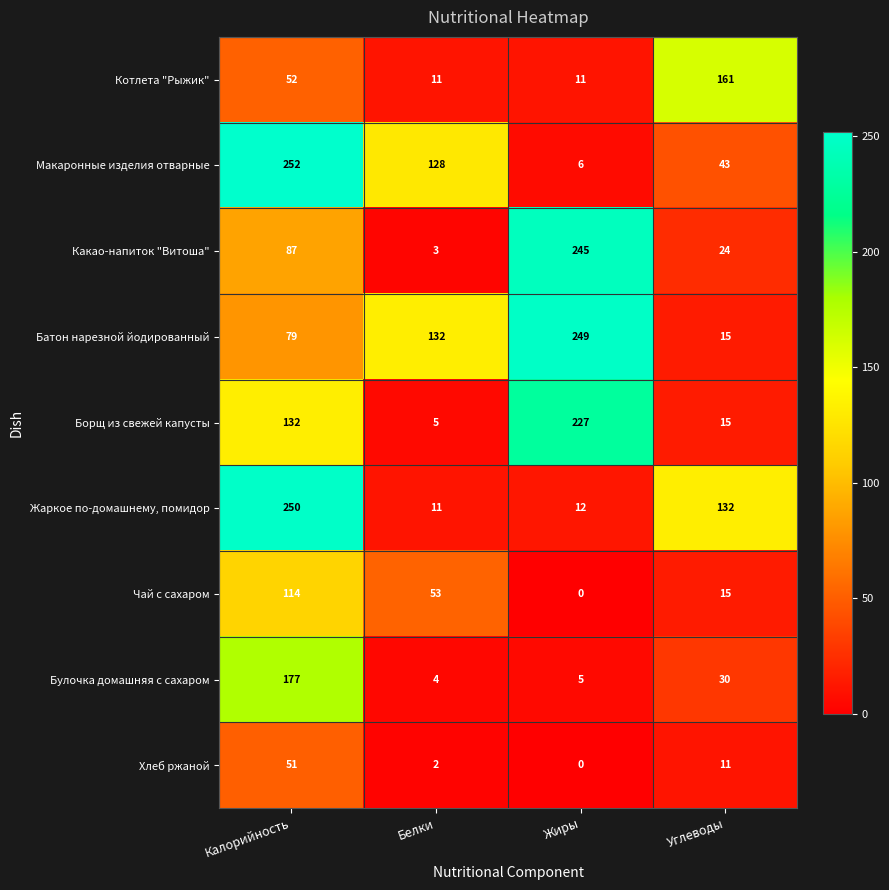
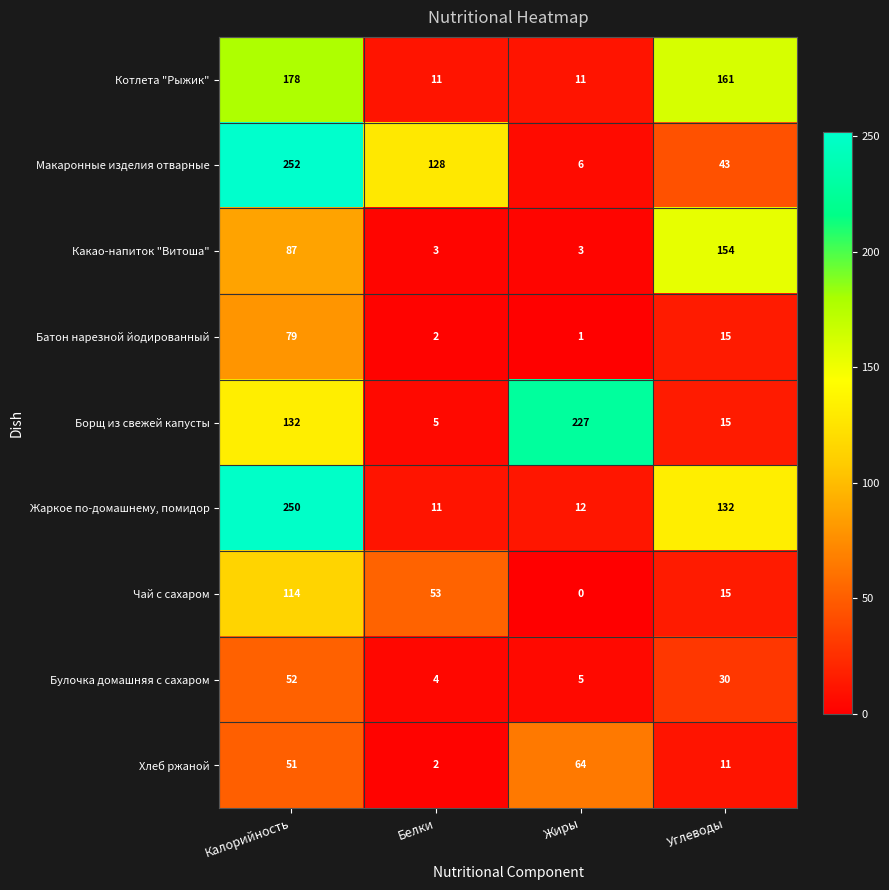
  {
    "Котлета \"Рыжик\"": {
-     "Калорийность": 52,
+     "Калорийность": 178,
      "Белки": 11,
      "Жиры": 11,
      "Углеводы": 161
    },
    "Макаронные изделия отварные": {
      "Калорийность": 252,
      "Белки": 128,
      "Жиры": 6,
      "Углеводы": 43
    },
    "Какао-напиток \"Витоша\"": {
      "Калорийность": 87,
      "Белки": 3,
-     "Жиры": 245,
-     "Углеводы": 24
+     "Жиры": 3,
+     "Углеводы": 154
    },
    "Батон нарезной йодированный": {
      "Калорийность": 79,
-     "Белки": 132,
-     "Жиры": 249,
+     "Белки": 2,
+     "Жиры": 1,
      "Углеводы": 15
    },
    "Борщ из свежей капусты": {
      "Калорийность": 132,
      "Белки": 5,
      "Жиры": 227,
      "Углеводы": 15
    },
    "Жаркое по-домашнему, помидор": {
      "Калорийность": 250,
      "Белки": 11,
      "Жиры": 12,
      "Углеводы": 132
    },
    "Чай с сахаром": {
      "Калорийность": 114,
      "Белки": 53,
      "Жиры": 0,
      "Углеводы": 15
    },
    "Булочка домашняя с сахаром": {
-     "Калорийность": 177,
+     "Калорийность": 52,
      "Белки": 4,
      "Жиры": 5,
      "Углеводы": 30
    },
    "Хлеб ржаной": {
      "Калорийность": 51,
      "Белки": 2,
-     "Жиры": 0,
+     "Жиры": 64,
      "Углеводы": 11
    }
  }
